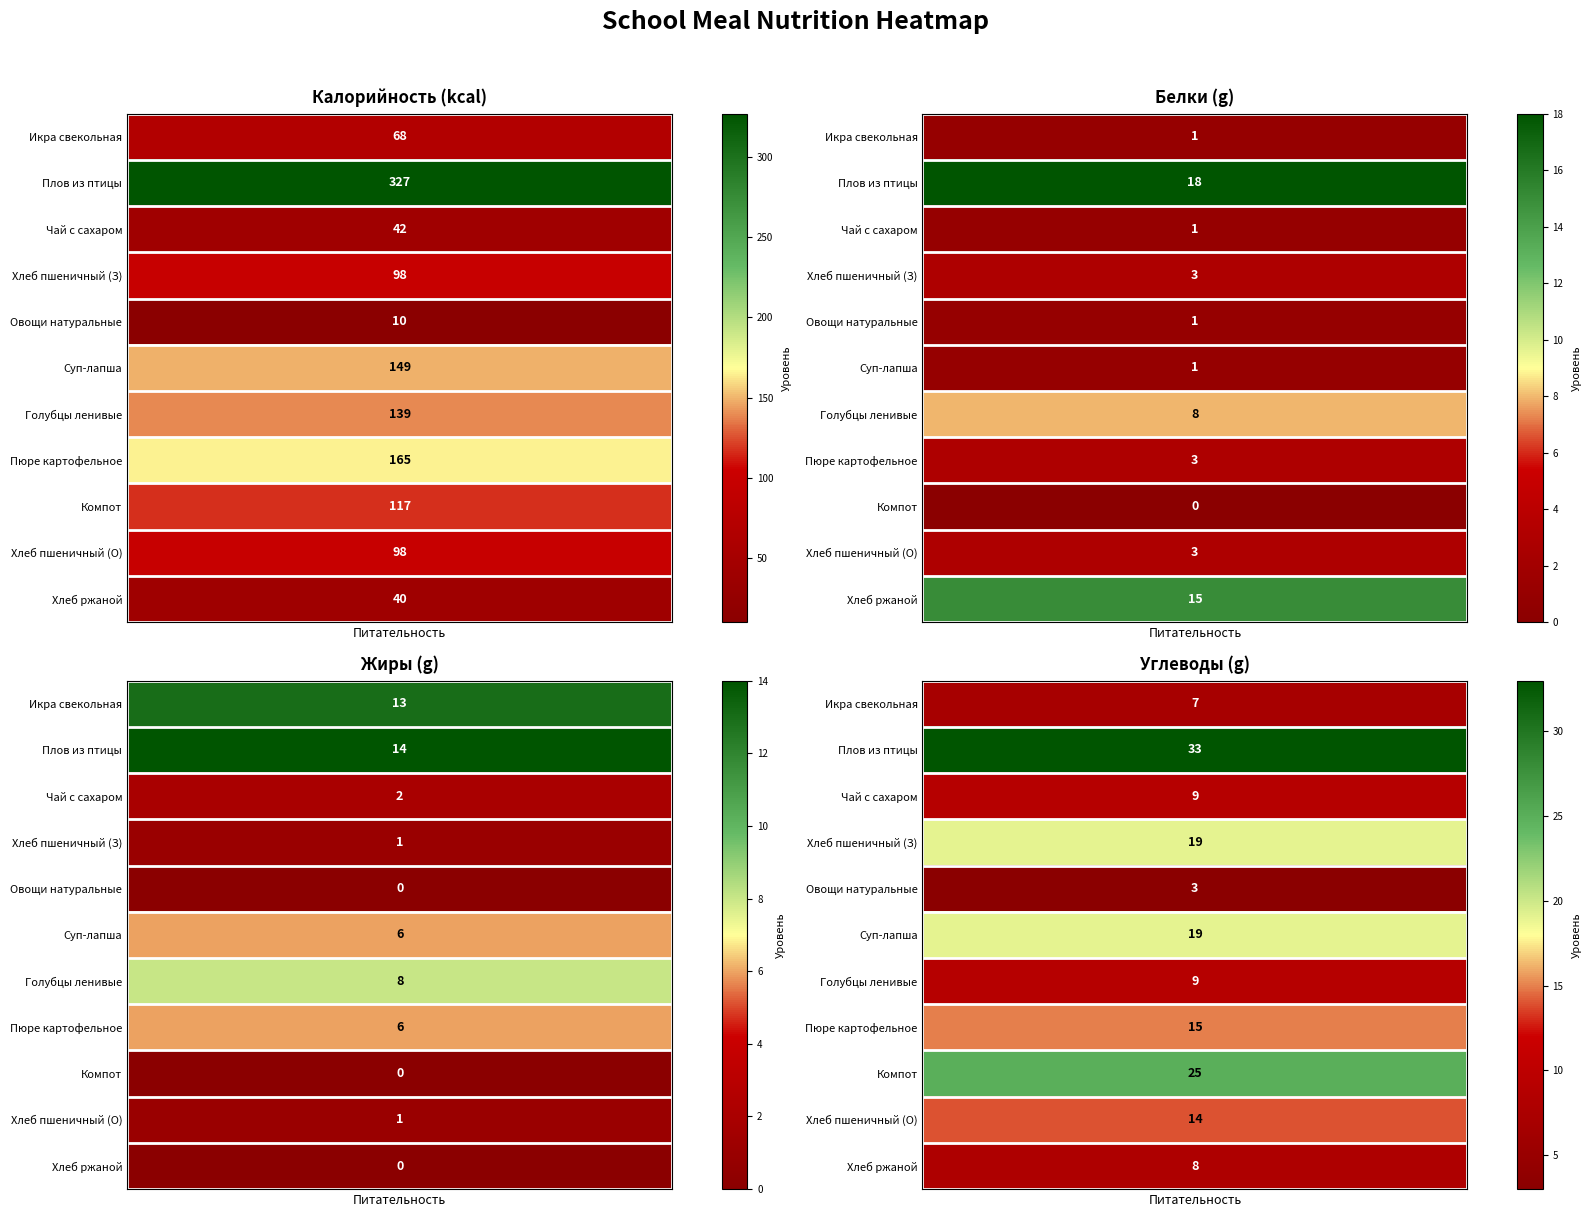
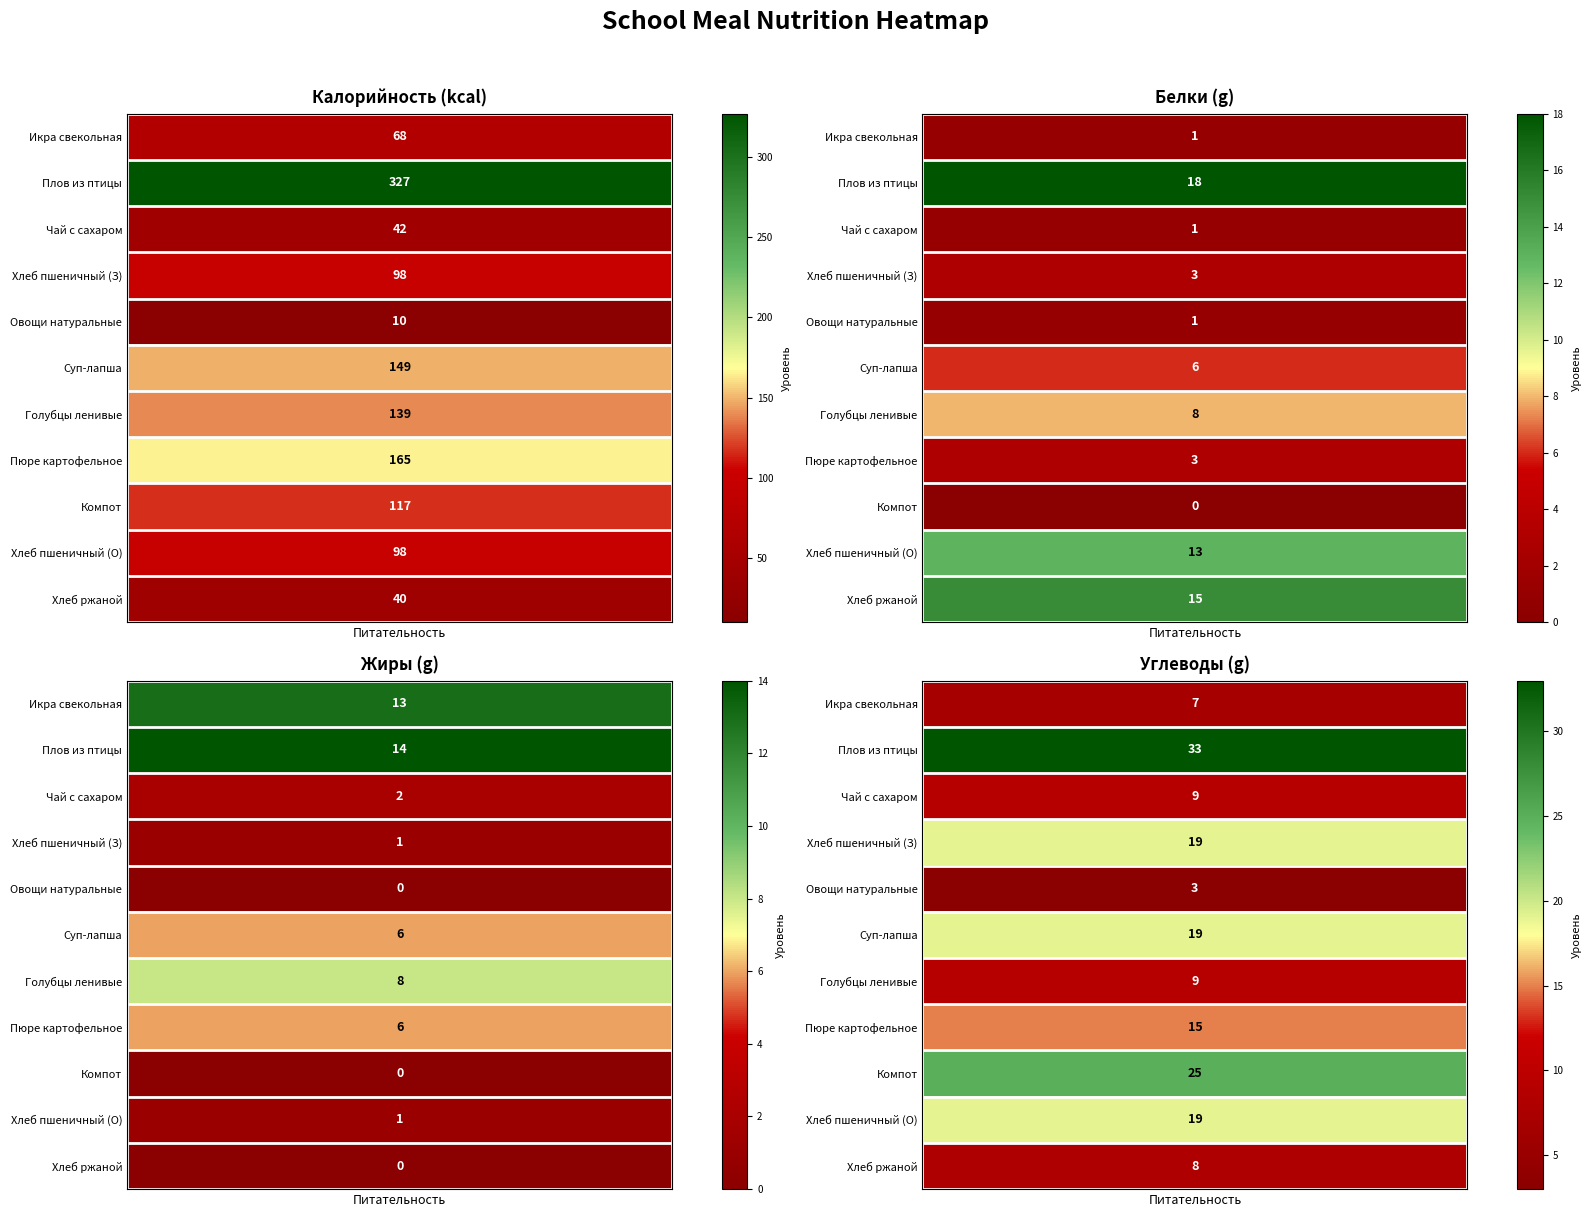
  {
    "Калорийность (kcal)": {
      "Икра свекольная": {
        "Питательность": 68
      },
      "Плов из птицы": {
        "Питательность": 327
      },
      "Чай с сахаром": {
        "Питательность": 42
      },
      "Хлеб пшеничный (З)": {
        "Питательность": 98
      },
      "Овощи натуральные": {
        "Питательность": 10
      },
      "Суп-лапша": {
        "Питательность": 149
      },
      "Голубцы ленивые": {
        "Питательность": 139
      },
      "Пюре картофельное": {
        "Питательность": 165
      },
      "Компот": {
        "Питательность": 117
      },
      "Хлеб пшеничный (О)": {
        "Питательность": 98
      },
      "Хлеб ржаной": {
        "Питательность": 40
      }
    },
    "Белки (g)": {
      "Икра свекольная": {
        "Питательность": 1
      },
      "Плов из птицы": {
        "Питательность": 18
      },
      "Чай с сахаром": {
        "Питательность": 1
      },
      "Хлеб пшеничный (З)": {
        "Питательность": 3
      },
      "Овощи натуральные": {
        "Питательность": 1
      },
      "Суп-лапша": {
-       "Питательность": 1
+       "Питательность": 6
      },
      "Голубцы ленивые": {
        "Питательность": 8
      },
      "Пюре картофельное": {
        "Питательность": 3
      },
      "Компот": {
        "Питательность": 0
      },
      "Хлеб пшеничный (О)": {
-       "Питательность": 3
+       "Питательность": 13
      },
      "Хлеб ржаной": {
        "Питательность": 15
      }
    },
    "Жиры (g)": {
      "Икра свекольная": {
        "Питательность": 13
      },
      "Плов из птицы": {
        "Питательность": 14
      },
      "Чай с сахаром": {
        "Питательность": 2
      },
      "Хлеб пшеничный (З)": {
        "Питательность": 1
      },
      "Овощи натуральные": {
        "Питательность": 0
      },
      "Суп-лапша": {
        "Питательность": 6
      },
      "Голубцы ленивые": {
        "Питательность": 8
      },
      "Пюре картофельное": {
        "Питательность": 6
      },
      "Компот": {
        "Питательность": 0
      },
      "Хлеб пшеничный (О)": {
        "Питательность": 1
      },
      "Хлеб ржаной": {
        "Питательность": 0
      }
    },
    "Углеводы (g)": {
      "Икра свекольная": {
        "Питательность": 7
      },
      "Плов из птицы": {
        "Питательность": 33
      },
      "Чай с сахаром": {
        "Питательность": 9
      },
      "Хлеб пшеничный (З)": {
        "Питательность": 19
      },
      "Овощи натуральные": {
        "Питательность": 3
      },
      "Суп-лапша": {
        "Питательность": 19
      },
      "Голубцы ленивые": {
        "Питательность": 9
      },
      "Пюре картофельное": {
        "Питательность": 15
      },
      "Компот": {
        "Питательность": 25
      },
      "Хлеб пшеничный (О)": {
-       "Питательность": 14
+       "Питательность": 19
      },
      "Хлеб ржаной": {
        "Питательность": 8
      }
    }
  }
